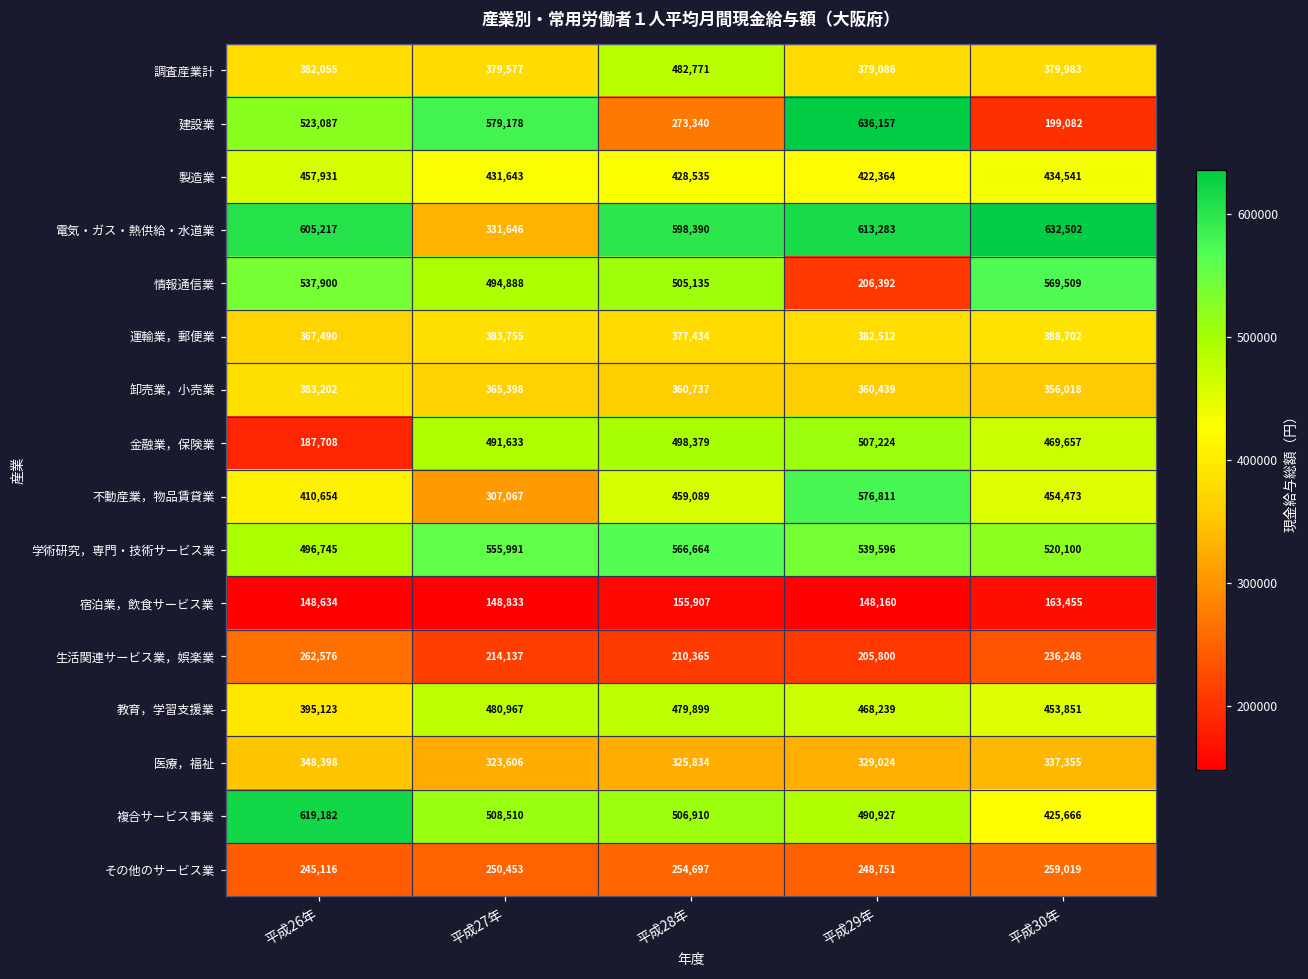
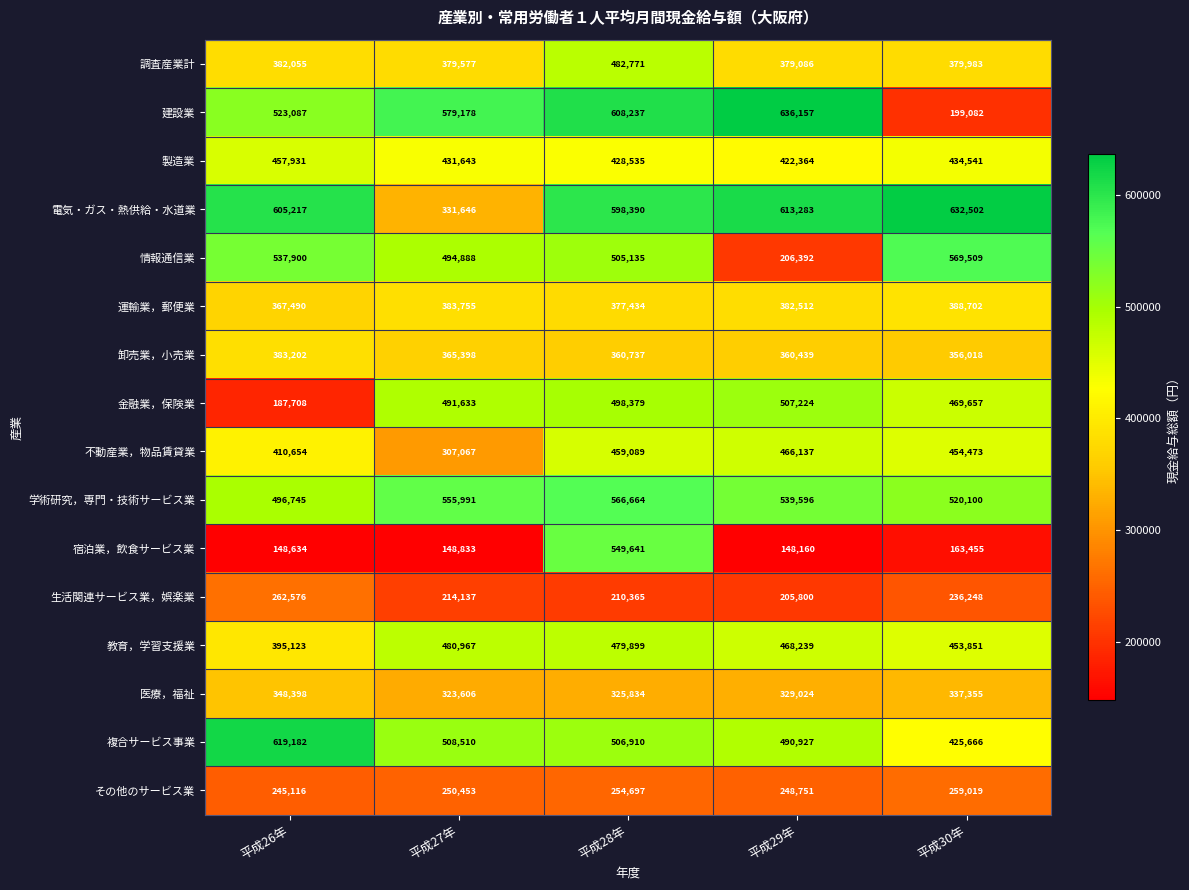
  {
    "調査産業計": {
      "平成26年": "382,055",
      "平成27年": "379,577",
      "平成28年": "482,771",
      "平成29年": "379,086",
      "平成30年": "379,983"
    },
    "建設業": {
      "平成26年": "523,087",
      "平成27年": "579,178",
-     "平成28年": "273,340",
+     "平成28年": "608,237",
      "平成29年": "636,157",
      "平成30年": "199,082"
    },
    "製造業": {
      "平成26年": "457,931",
      "平成27年": "431,643",
      "平成28年": "428,535",
      "平成29年": "422,364",
      "平成30年": "434,541"
    },
    "電気・ガス・熱供給・水道業": {
      "平成26年": "605,217",
      "平成27年": "331,646",
      "平成28年": "598,390",
      "平成29年": "613,283",
      "平成30年": "632,502"
    },
    "情報通信業": {
      "平成26年": "537,900",
      "平成27年": "494,888",
      "平成28年": "505,135",
      "平成29年": "206,392",
      "平成30年": "569,509"
    },
    "運輸業，郵便業": {
      "平成26年": "367,490",
      "平成27年": "383,755",
      "平成28年": "377,434",
      "平成29年": "382,512",
      "平成30年": "388,702"
    },
    "卸売業，小売業": {
      "平成26年": "383,202",
      "平成27年": "365,398",
      "平成28年": "360,737",
      "平成29年": "360,439",
      "平成30年": "356,018"
    },
    "金融業，保険業": {
      "平成26年": "187,708",
      "平成27年": "491,633",
      "平成28年": "498,379",
      "平成29年": "507,224",
      "平成30年": "469,657"
    },
    "不動産業，物品賃貸業": {
      "平成26年": "410,654",
      "平成27年": "307,067",
      "平成28年": "459,089",
-     "平成29年": "576,811",
+     "平成29年": "466,137",
      "平成30年": "454,473"
    },
    "学術研究，専門・技術サービス業": {
      "平成26年": "496,745",
      "平成27年": "555,991",
      "平成28年": "566,664",
      "平成29年": "539,596",
      "平成30年": "520,100"
    },
    "宿泊業，飲食サービス業": {
      "平成26年": "148,634",
      "平成27年": "148,833",
-     "平成28年": "155,907",
+     "平成28年": "549,641",
      "平成29年": "148,160",
      "平成30年": "163,455"
    },
    "生活関連サービス業，娯楽業": {
      "平成26年": "262,576",
      "平成27年": "214,137",
      "平成28年": "210,365",
      "平成29年": "205,800",
      "平成30年": "236,248"
    },
    "教育，学習支援業": {
      "平成26年": "395,123",
      "平成27年": "480,967",
      "平成28年": "479,899",
      "平成29年": "468,239",
      "平成30年": "453,851"
    },
    "医療，福祉": {
      "平成26年": "348,398",
      "平成27年": "323,606",
      "平成28年": "325,834",
      "平成29年": "329,024",
      "平成30年": "337,355"
    },
    "複合サービス事業": {
      "平成26年": "619,182",
      "平成27年": "508,510",
      "平成28年": "506,910",
      "平成29年": "490,927",
      "平成30年": "425,666"
    },
    "その他のサービス業": {
      "平成26年": "245,116",
      "平成27年": "250,453",
      "平成28年": "254,697",
      "平成29年": "248,751",
      "平成30年": "259,019"
    }
  }
